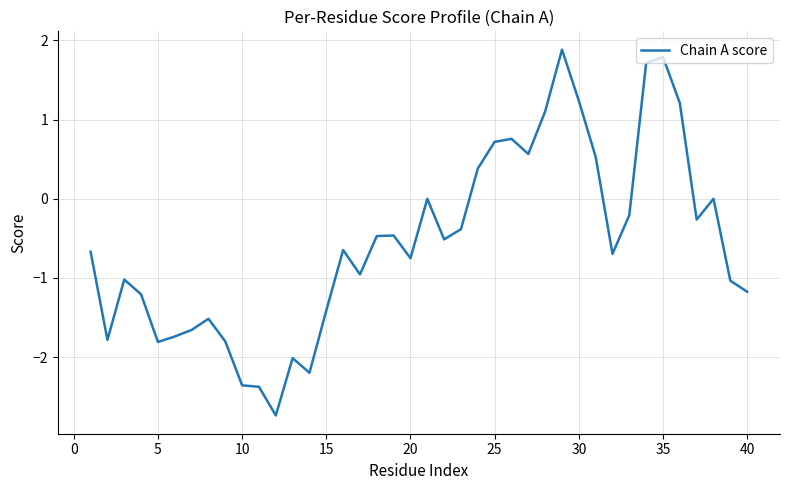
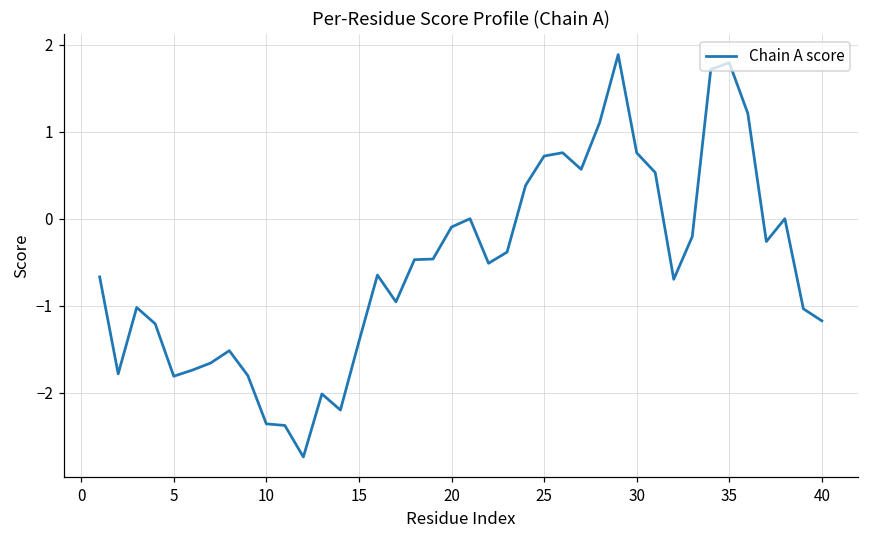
  {
    "5": -1.8,
    "10": -2.4,
    "15": -1.4,
-   "20": -0.7,
+   "20": -0.1,
    "25": 0.7,
-   "30": 1.2,
+   "30": 0.8,
    "40": -1.2
  }
